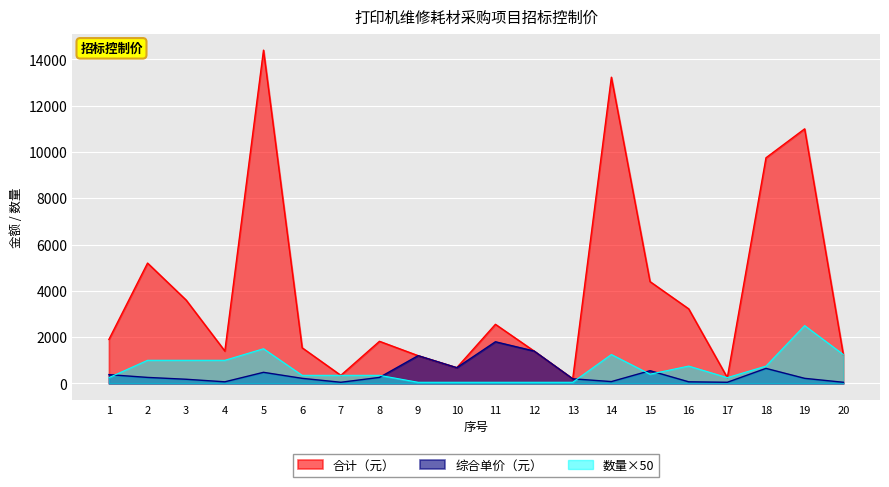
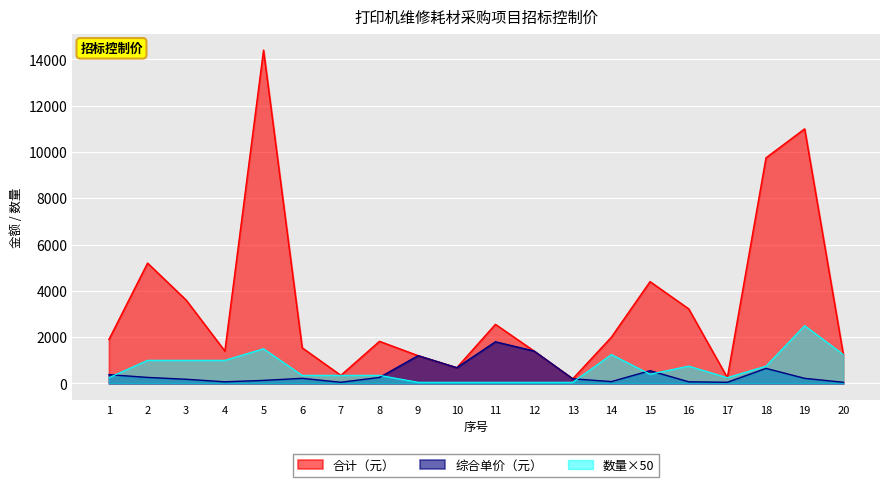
  {
    "合计（元）": {
      "1": 1900,
      "2": 5200,
      "3": 3600,
      "4": 1400,
      "5": 14400,
      "6": 1500,
      "8": 1800,
      "11": 2600,
-     "14": 13200,
+     "14": 2000,
      "15": 4400,
      "16": 3200,
      "18": 9800,
      "19": 11000
    },
    "综合单价（元）": {
      "1": 400,
      "2": 300,
      "3": 200,
      "4": 100,
-     "5": 500,
+     "5": 100,
      "6": 200,
      "7": 100,
      "11": 1800,
      "14": 100,
      "15": 600,
      "16": 100,
      "17": 100,
      "19": 200,
      "20": 100
    },
    "数量×50": {
      "1": 300,
      "2": 1000,
      "3": 1000,
      "4": 1000,
      "5": 1500,
      "6": 400,
      "9": 100,
      "10": 100,
      "11": 100,
      "12": 100,
      "13": 100,
      "14": 1300,
      "15": 400,
      "16": 800,
      "19": 2500
    }
  }
